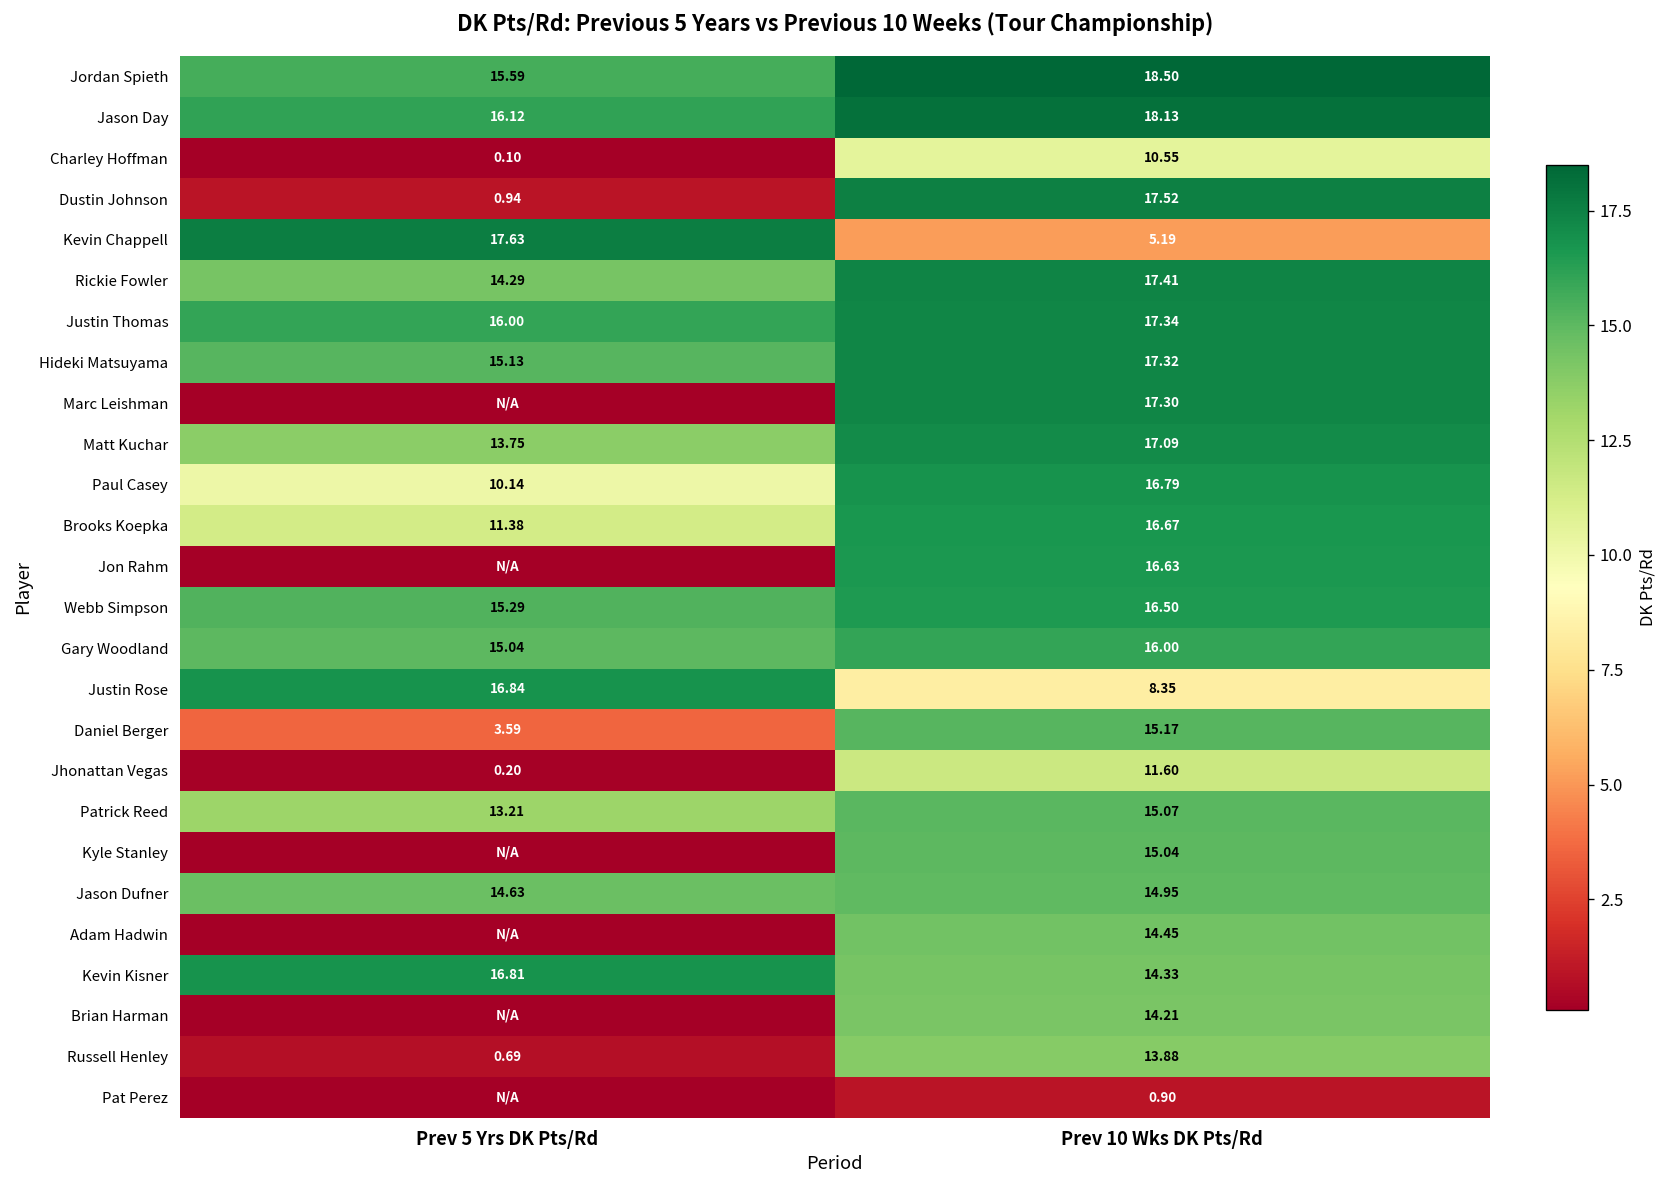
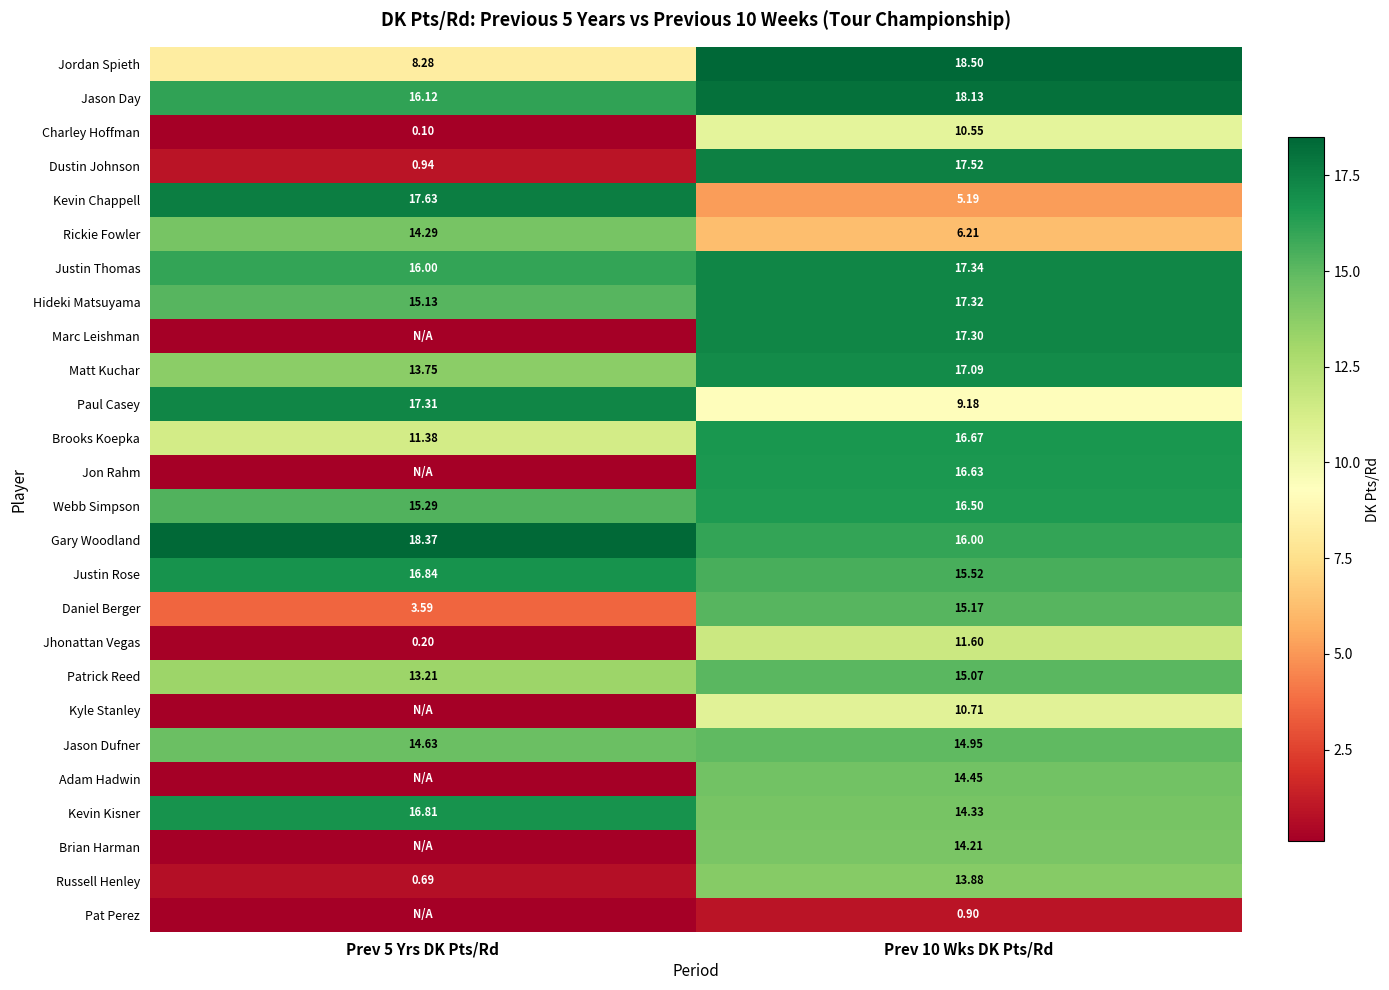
  {
    "Jordan Spieth": {
-     "Prev 5 Yrs DK Pts/Rd": 15.59,
+     "Prev 5 Yrs DK Pts/Rd": 8.28,
      "Prev 10 Wks DK Pts/Rd": 18.50
    },
    "Jason Day": {
      "Prev 5 Yrs DK Pts/Rd": 16.12,
      "Prev 10 Wks DK Pts/Rd": 18.13
    },
    "Charley Hoffman": {
      "Prev 5 Yrs DK Pts/Rd": 0.10,
      "Prev 10 Wks DK Pts/Rd": 10.55
    },
    "Dustin Johnson": {
      "Prev 5 Yrs DK Pts/Rd": 0.94,
      "Prev 10 Wks DK Pts/Rd": 17.52
    },
    "Kevin Chappell": {
      "Prev 5 Yrs DK Pts/Rd": 17.63,
      "Prev 10 Wks DK Pts/Rd": 5.19
    },
    "Rickie Fowler": {
      "Prev 5 Yrs DK Pts/Rd": 14.29,
-     "Prev 10 Wks DK Pts/Rd": 17.41
+     "Prev 10 Wks DK Pts/Rd": 6.21
    },
    "Justin Thomas": {
      "Prev 5 Yrs DK Pts/Rd": 16.00,
      "Prev 10 Wks DK Pts/Rd": 17.34
    },
    "Hideki Matsuyama": {
      "Prev 5 Yrs DK Pts/Rd": 15.13,
      "Prev 10 Wks DK Pts/Rd": 17.32
    },
    "Marc Leishman": {
      "Prev 10 Wks DK Pts/Rd": 17.30
    },
    "Matt Kuchar": {
      "Prev 5 Yrs DK Pts/Rd": 13.75,
      "Prev 10 Wks DK Pts/Rd": 17.09
    },
    "Paul Casey": {
-     "Prev 5 Yrs DK Pts/Rd": 10.14,
-     "Prev 10 Wks DK Pts/Rd": 16.79
+     "Prev 5 Yrs DK Pts/Rd": 17.31,
+     "Prev 10 Wks DK Pts/Rd": 9.18
    },
    "Brooks Koepka": {
      "Prev 5 Yrs DK Pts/Rd": 11.38,
      "Prev 10 Wks DK Pts/Rd": 16.67
    },
    "Jon Rahm": {
      "Prev 10 Wks DK Pts/Rd": 16.63
    },
    "Webb Simpson": {
      "Prev 5 Yrs DK Pts/Rd": 15.29,
      "Prev 10 Wks DK Pts/Rd": 16.50
    },
    "Gary Woodland": {
-     "Prev 5 Yrs DK Pts/Rd": 15.04,
+     "Prev 5 Yrs DK Pts/Rd": 18.37,
      "Prev 10 Wks DK Pts/Rd": 16.00
    },
    "Justin Rose": {
      "Prev 5 Yrs DK Pts/Rd": 16.84,
-     "Prev 10 Wks DK Pts/Rd": 8.35
+     "Prev 10 Wks DK Pts/Rd": 15.52
    },
    "Daniel Berger": {
      "Prev 5 Yrs DK Pts/Rd": 3.59,
      "Prev 10 Wks DK Pts/Rd": 15.17
    },
    "Jhonattan Vegas": {
      "Prev 5 Yrs DK Pts/Rd": 0.20,
      "Prev 10 Wks DK Pts/Rd": 11.60
    },
    "Patrick Reed": {
      "Prev 5 Yrs DK Pts/Rd": 13.21,
      "Prev 10 Wks DK Pts/Rd": 15.07
    },
    "Kyle Stanley": {
-     "Prev 10 Wks DK Pts/Rd": 15.04
+     "Prev 10 Wks DK Pts/Rd": 10.71
    },
    "Jason Dufner": {
      "Prev 5 Yrs DK Pts/Rd": 14.63,
      "Prev 10 Wks DK Pts/Rd": 14.95
    },
    "Adam Hadwin": {
      "Prev 10 Wks DK Pts/Rd": 14.45
    },
    "Kevin Kisner": {
      "Prev 5 Yrs DK Pts/Rd": 16.81,
      "Prev 10 Wks DK Pts/Rd": 14.33
    },
    "Brian Harman": {
      "Prev 10 Wks DK Pts/Rd": 14.21
    },
    "Russell Henley": {
      "Prev 5 Yrs DK Pts/Rd": 0.69,
      "Prev 10 Wks DK Pts/Rd": 13.88
    },
    "Pat Perez": {
      "Prev 10 Wks DK Pts/Rd": 0.90
    }
  }
